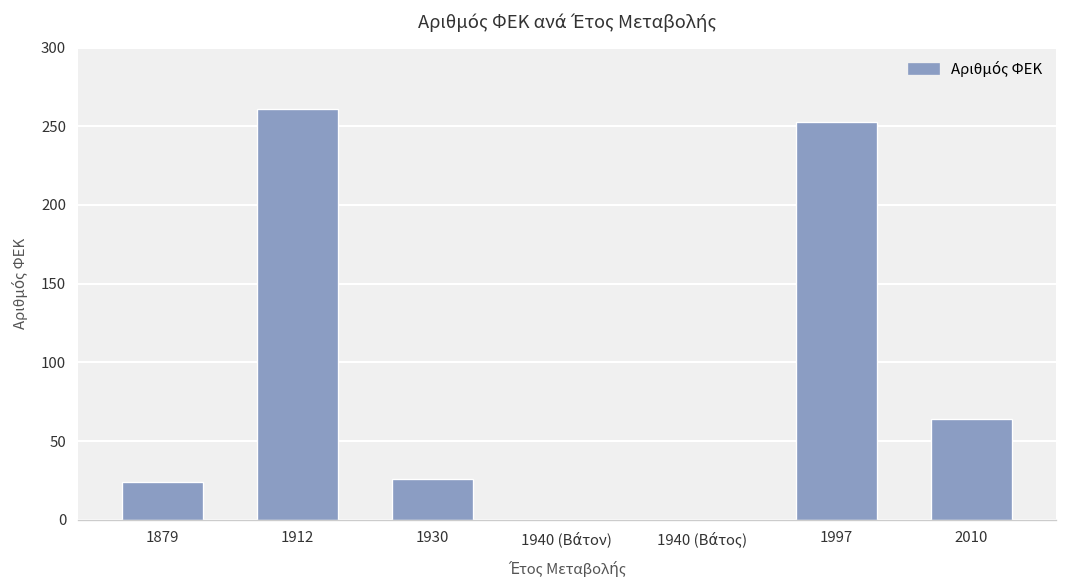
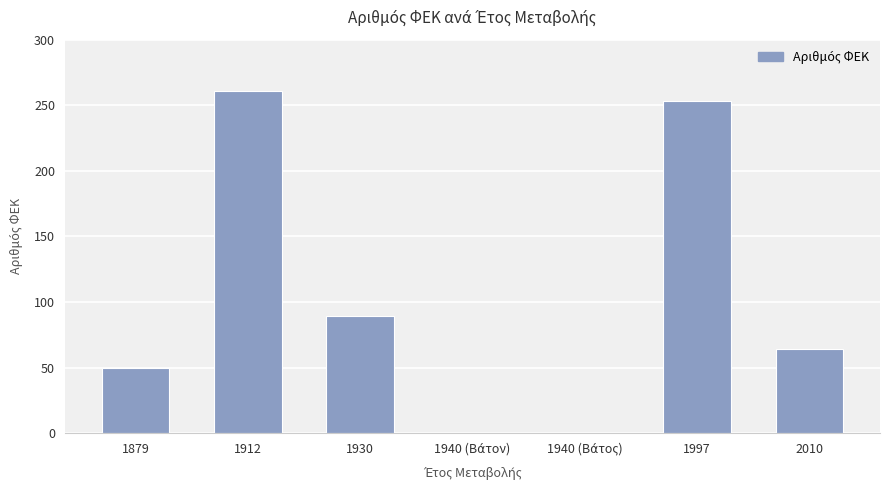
  {
-   "1879": 24,
+   "1879": 50,
    "1912": 261,
-   "1930": 26,
+   "1930": 89,
    "1940 (Βάτον)": 0,
    "1940 (Βάτος)": 0,
    "1997": 253,
    "2010": 64
  }
